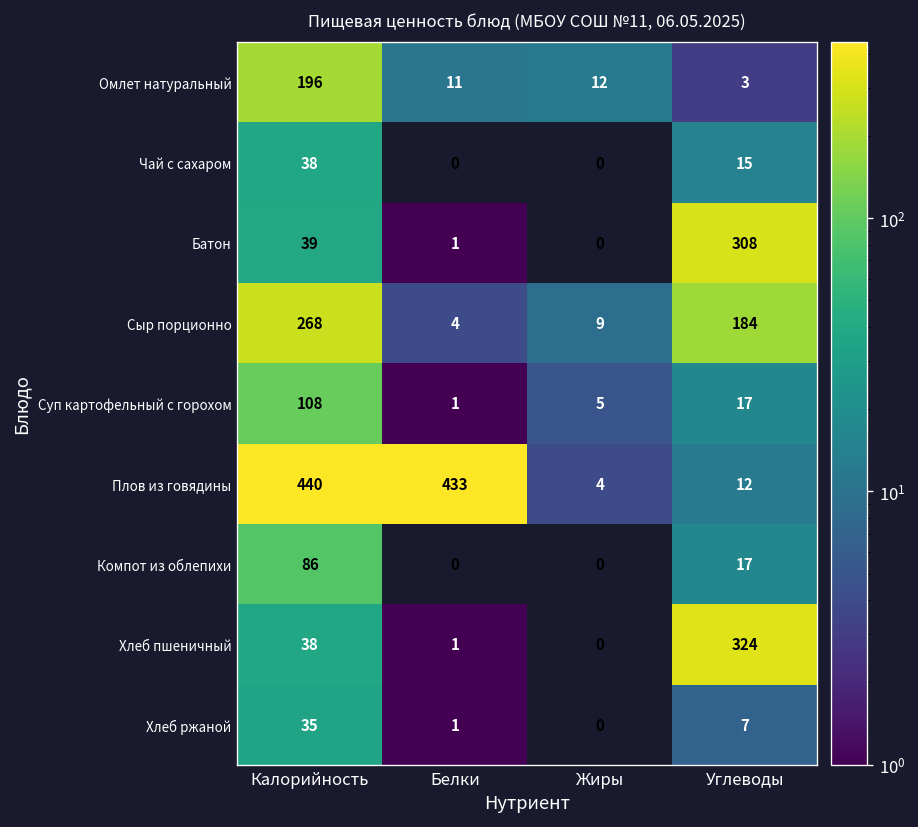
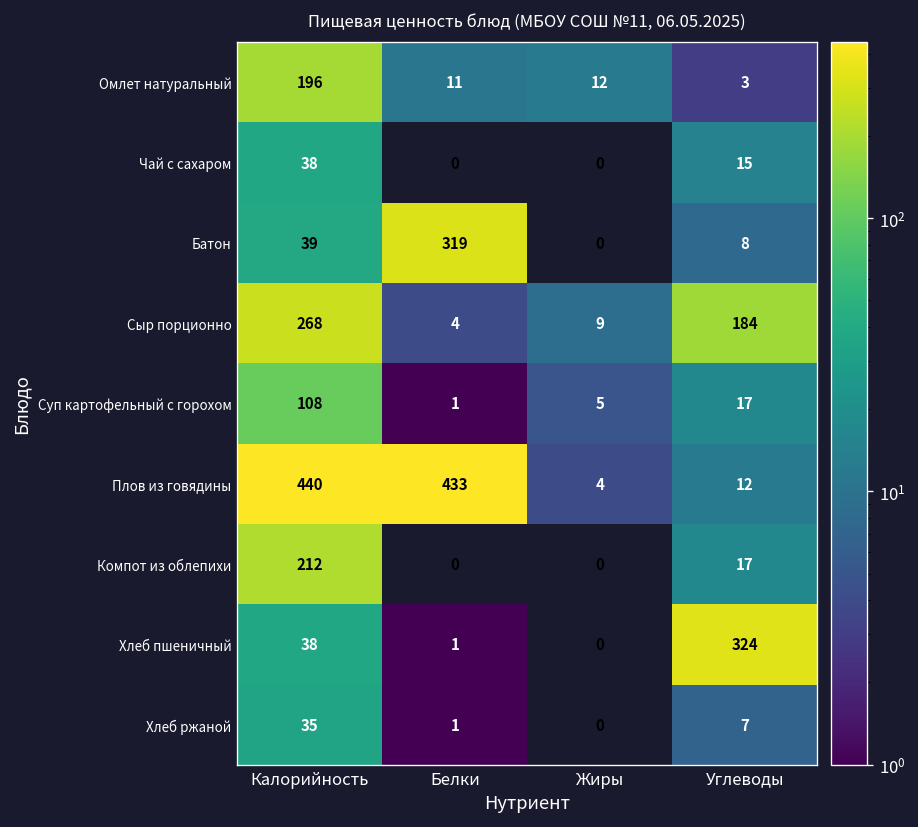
  {
    "Омлет натуральный": {
      "Калорийность": 196,
      "Белки": 11,
      "Жиры": 12,
      "Углеводы": 3
    },
    "Чай с сахаром": {
      "Калорийность": 38,
      "Углеводы": 15
    },
    "Батон": {
      "Калорийность": 39,
-     "Белки": 1,
-     "Углеводы": 308
+     "Белки": 319,
+     "Углеводы": 8
    },
    "Сыр порционно": {
      "Калорийность": 268,
      "Белки": 4,
      "Жиры": 9,
      "Углеводы": 184
    },
    "Суп картофельный с горохом": {
      "Калорийность": 108,
      "Белки": 1,
      "Жиры": 5,
      "Углеводы": 17
    },
    "Плов из говядины": {
      "Калорийность": 440,
      "Белки": 433,
      "Жиры": 4,
      "Углеводы": 12
    },
    "Компот из облепихи": {
-     "Калорийность": 86,
+     "Калорийность": 212,
      "Углеводы": 17
    },
    "Хлеб пшеничный": {
      "Калорийность": 38,
      "Белки": 1,
      "Углеводы": 324
    },
    "Хлеб ржаной": {
      "Калорийность": 35,
      "Белки": 1,
      "Углеводы": 7
    }
  }
